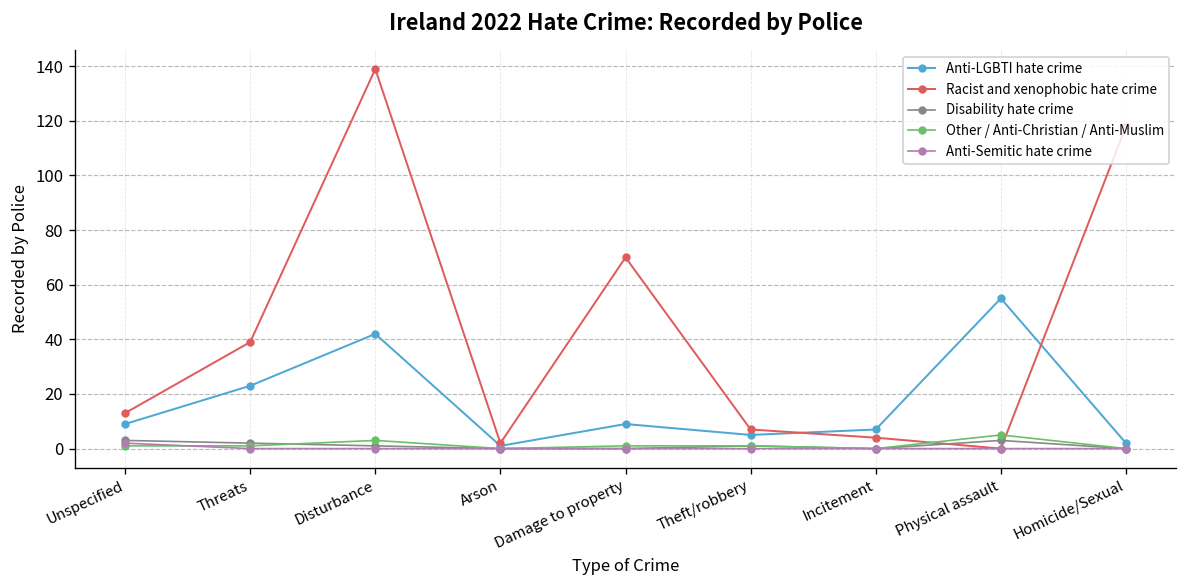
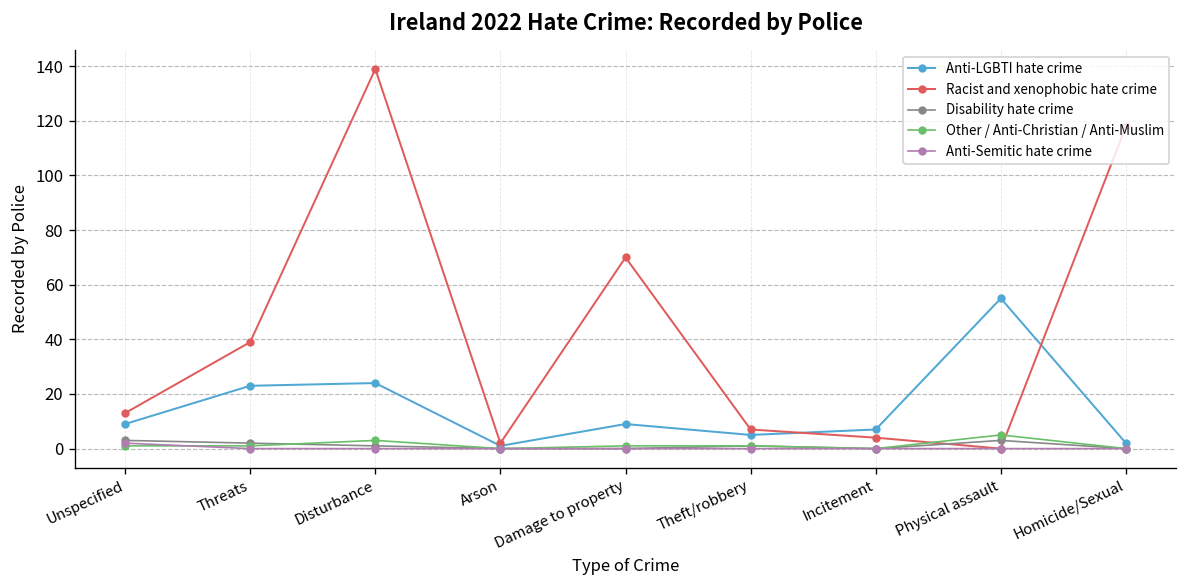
  {
    "Anti-LGBTI hate crime": {
      "Unspecified": 9,
      "Threats": 23,
-     "Disturbance": 42,
+     "Disturbance": 24,
      "Damage to property": 9,
      "Theft/robbery": 5,
      "Incitement": 7,
      "Physical assault": 55,
      "Homicide/Sexual": 2
    },
    "Racist and xenophobic hate crime": {
      "Unspecified": 13,
      "Threats": 39,
      "Disturbance": 139,
      "Damage to property": 70,
      "Theft/robbery": 7,
      "Incitement": 4
    },
    "Other / Anti-Christian / Anti-Muslim": {
      "Disturbance": 3,
      "Physical assault": 5
    }
  }
